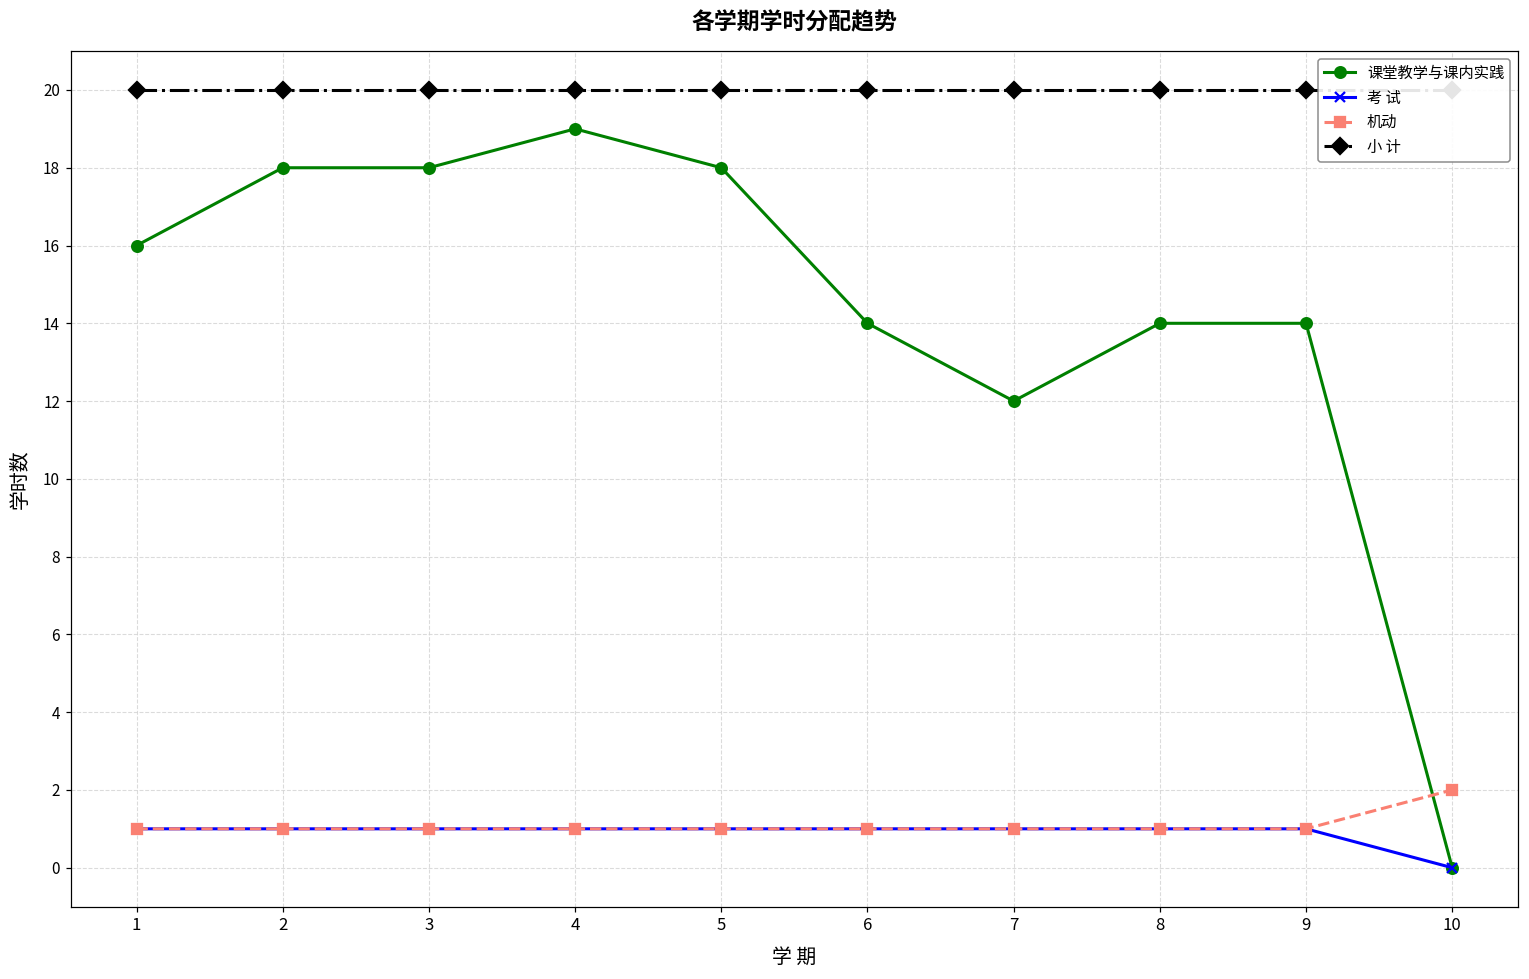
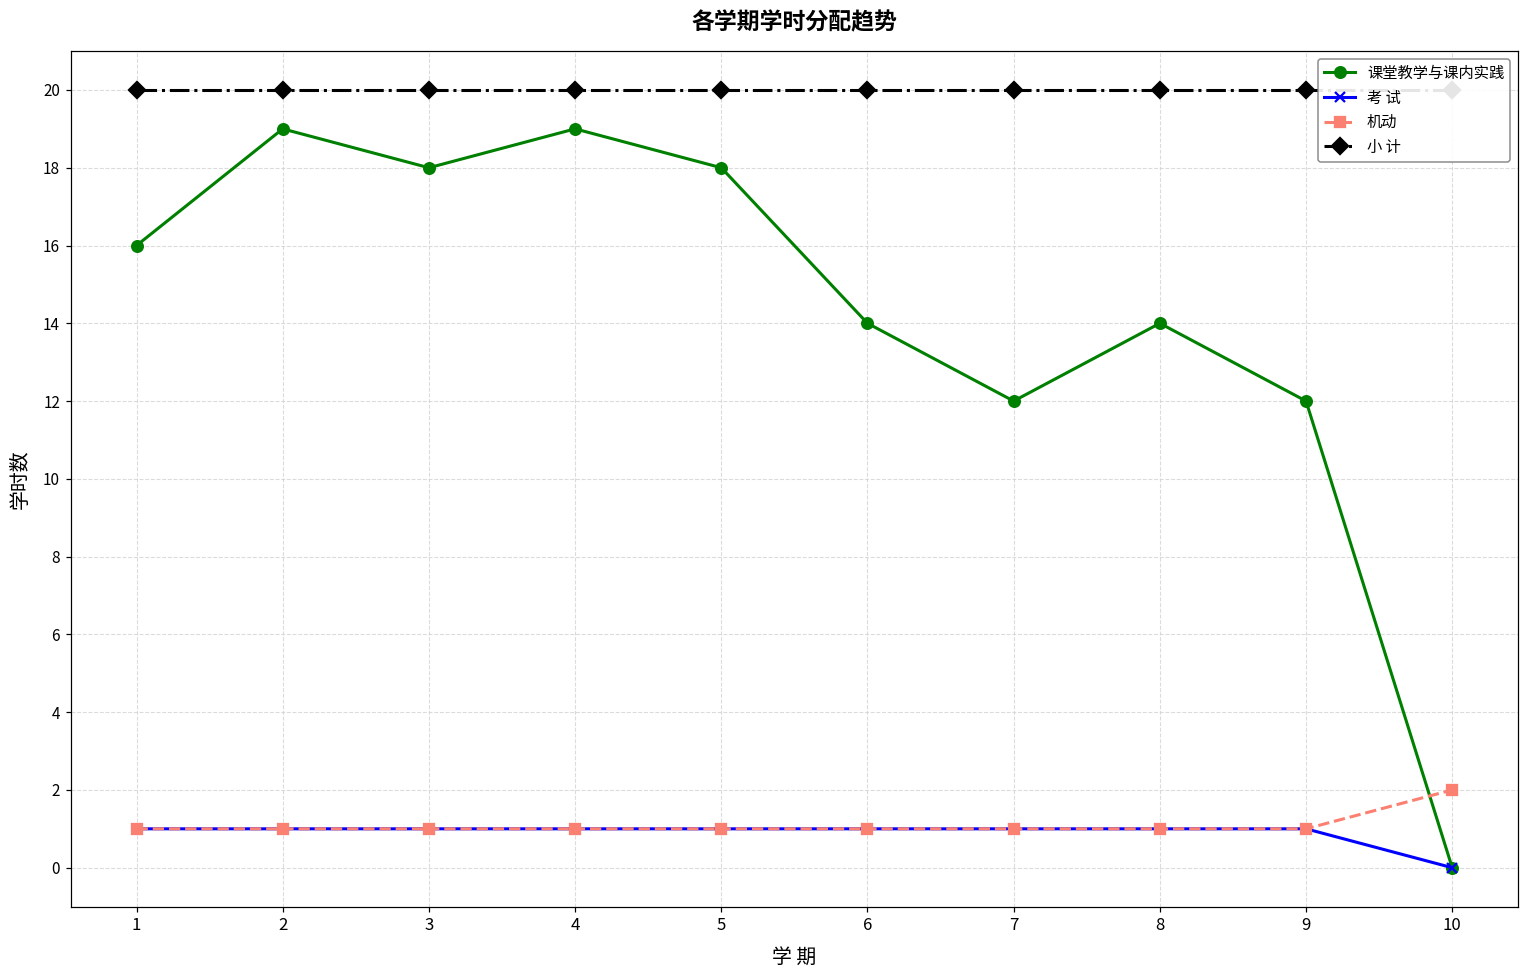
  {
    "课堂教学与课内实践": {
      "1": 16,
-     "2": 18,
+     "2": 19,
      "3": 18,
      "4": 19,
      "5": 18,
      "6": 14,
      "7": 12,
      "8": 14,
-     "9": 14
+     "9": 12
    },
    "机动": {
      "10": 2
    },
    "小 计": {
      "1": 20,
      "2": 20,
      "3": 20,
      "4": 20,
      "5": 20,
      "6": 20,
      "7": 20,
      "8": 20,
      "9": 20
    }
  }
